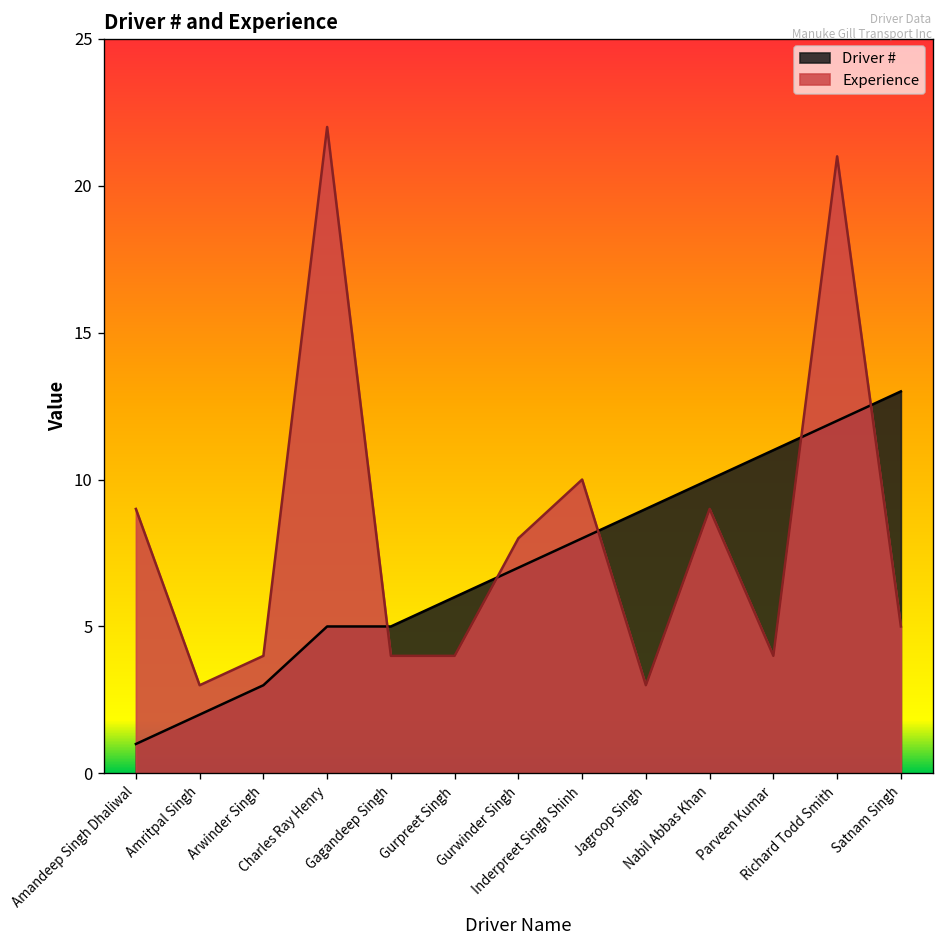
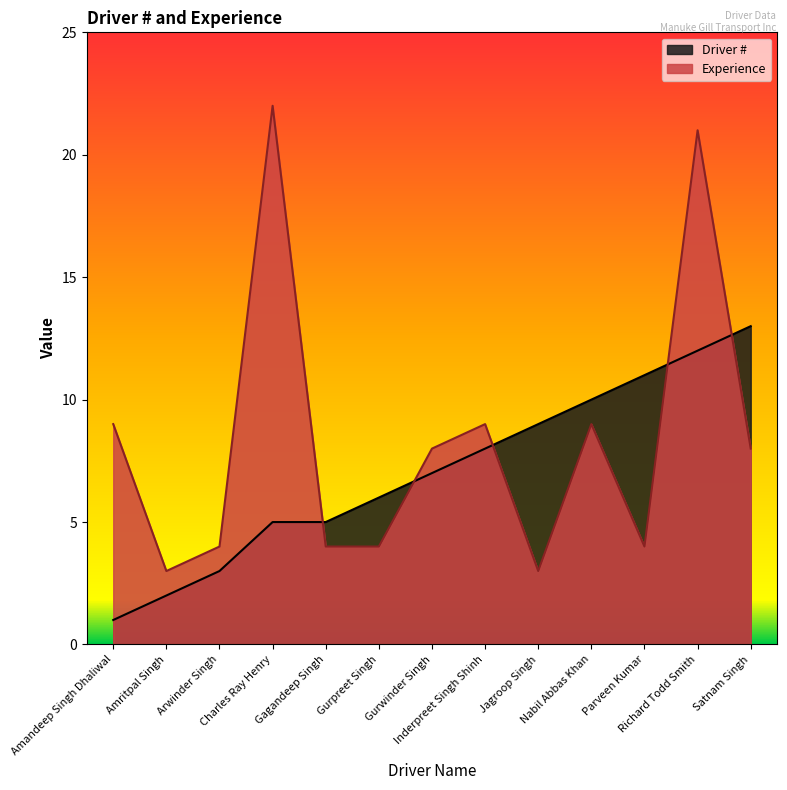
  {
    "Driver #": {
      "Amandeep Singh Dhaliwal": 1,
      "Amritpal Singh": 2,
      "Arwinder Singh": 3,
      "Charles Ray Henry": 5,
      "Gagandeep Singh": 5,
      "Gurpreet Singh": 6,
      "Gurwinder Singh": 7,
      "Inderpreet Singh Shinh": 8,
      "Jagroop Singh": 9,
      "Nabil Abbas Khan": 10,
      "Parveen Kumar": 11,
      "Richard Todd Smith": 12,
      "Satnam Singh": 13
    },
    "Experience": {
      "Amandeep Singh Dhaliwal": 9,
      "Amritpal Singh": 3,
      "Arwinder Singh": 4,
      "Charles Ray Henry": 22,
      "Gagandeep Singh": 4,
      "Gurpreet Singh": 4,
      "Gurwinder Singh": 8,
-     "Inderpreet Singh Shinh": 10,
+     "Inderpreet Singh Shinh": 9,
      "Jagroop Singh": 3,
      "Nabil Abbas Khan": 9,
      "Parveen Kumar": 4,
      "Richard Todd Smith": 21,
-     "Satnam Singh": 5
+     "Satnam Singh": 8
    }
  }
